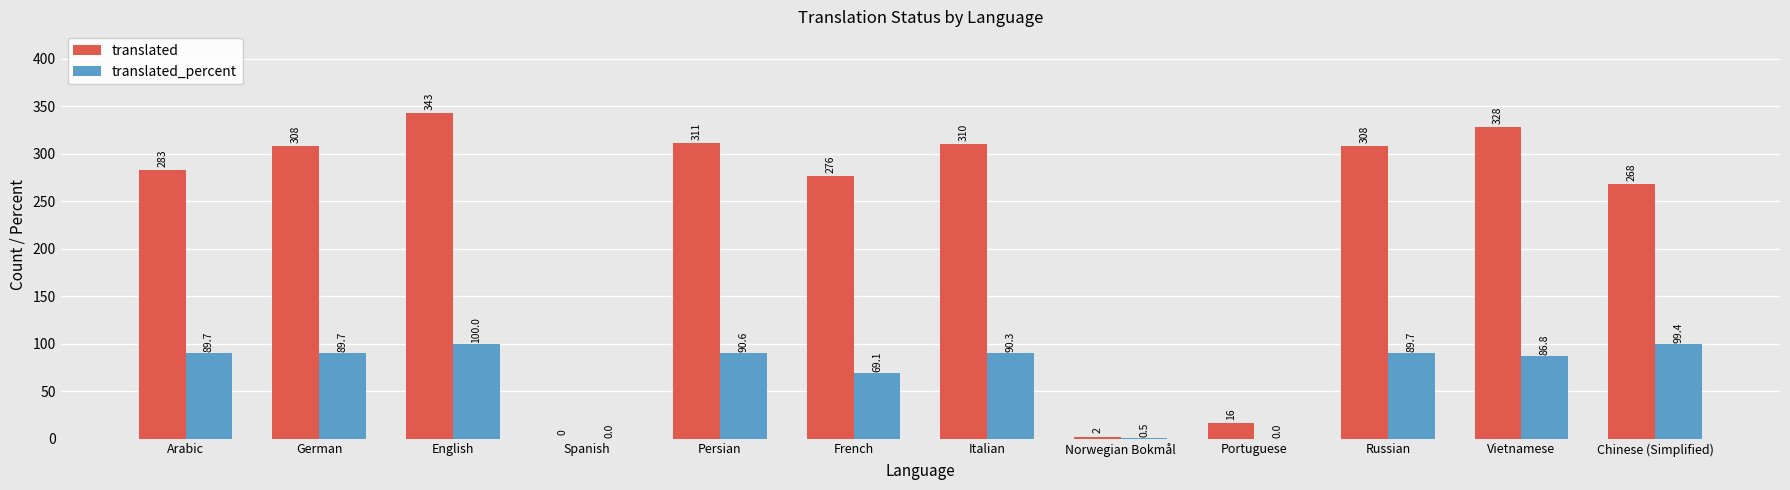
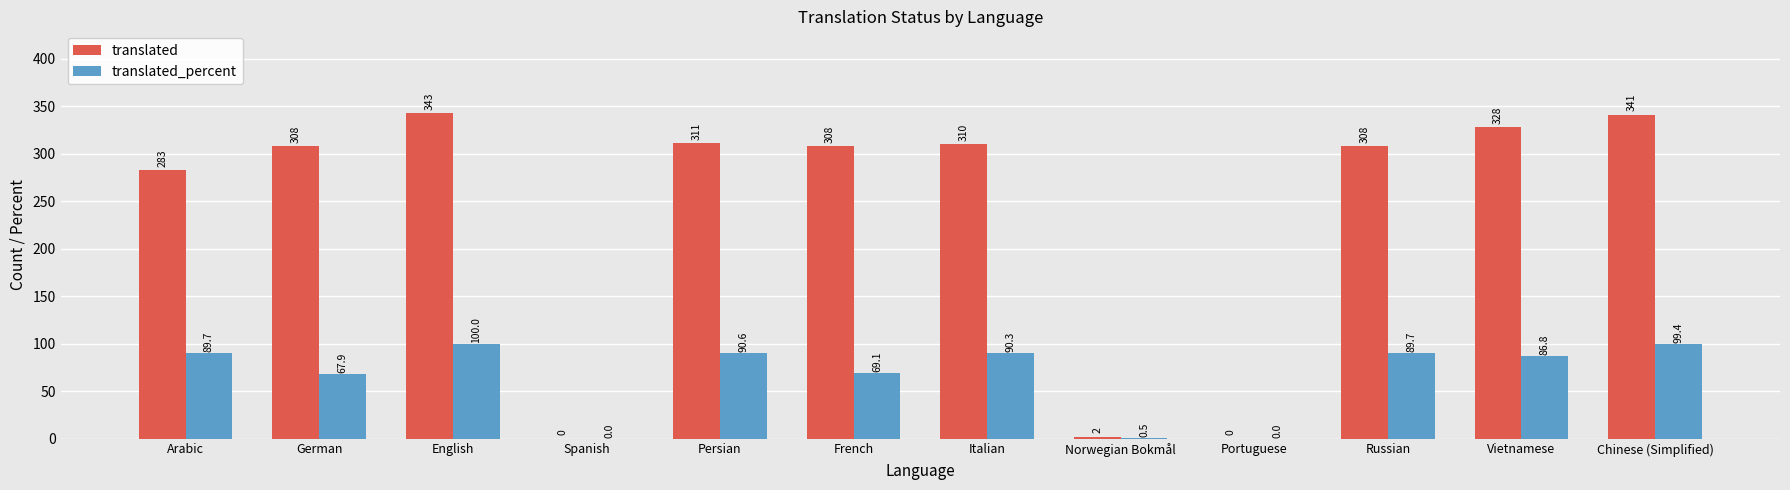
  {
    "translated": {
      "Arabic": 283,
      "German": 308,
      "English": 343,
      "Spanish": 0,
      "Persian": 311,
-     "French": 276,
+     "French": 308,
      "Italian": 310,
      "Norwegian Bokmål": 2,
-     "Portuguese": 16,
+     "Portuguese": 0,
      "Russian": 308,
      "Vietnamese": 328,
-     "Chinese (Simplified)": 268
+     "Chinese (Simplified)": 341
    },
    "translated_percent": {
      "Arabic": 89.7,
-     "German": 89.7,
+     "German": 67.9,
      "English": 100.0,
      "Spanish": 0.0,
      "Persian": 90.6,
      "French": 69.1,
      "Italian": 90.3,
      "Norwegian Bokmål": 0.5,
      "Portuguese": 0.0,
      "Russian": 89.7,
      "Vietnamese": 86.8,
      "Chinese (Simplified)": 99.4
    }
  }
